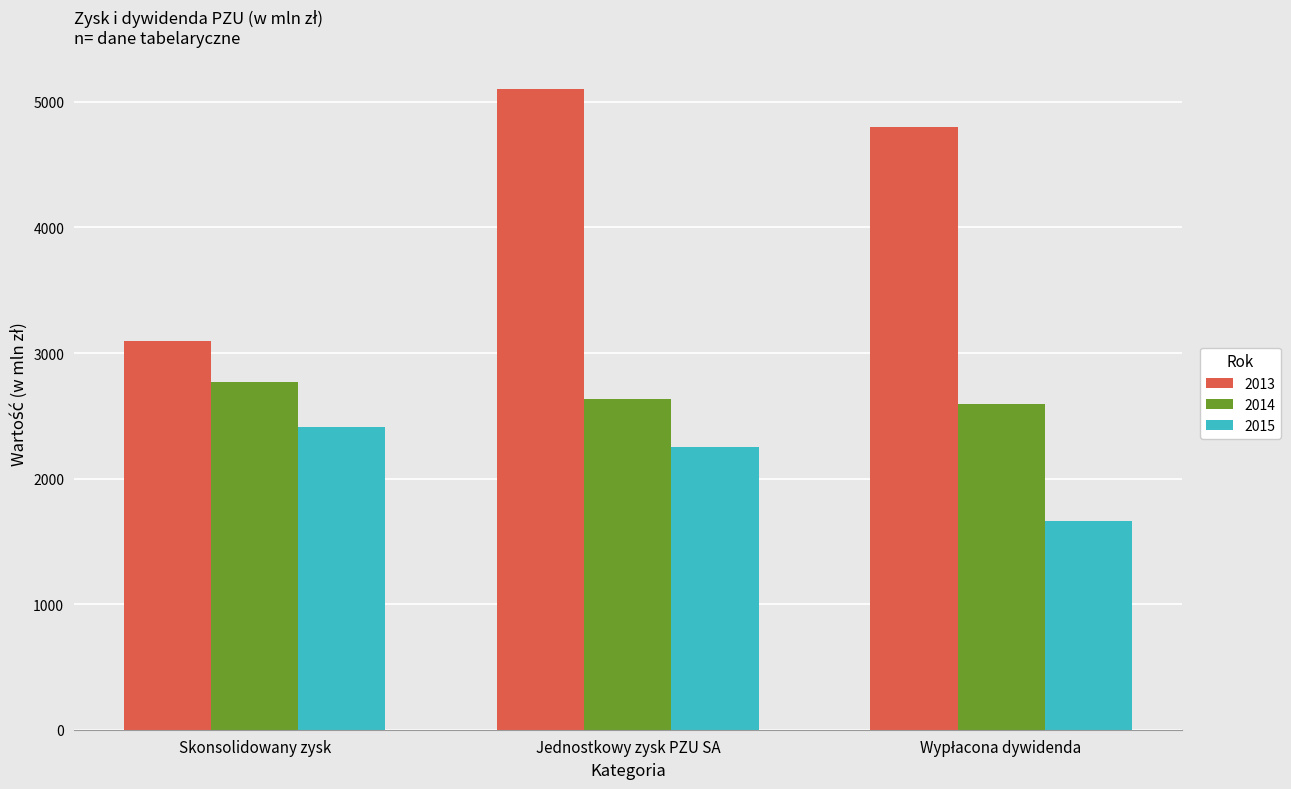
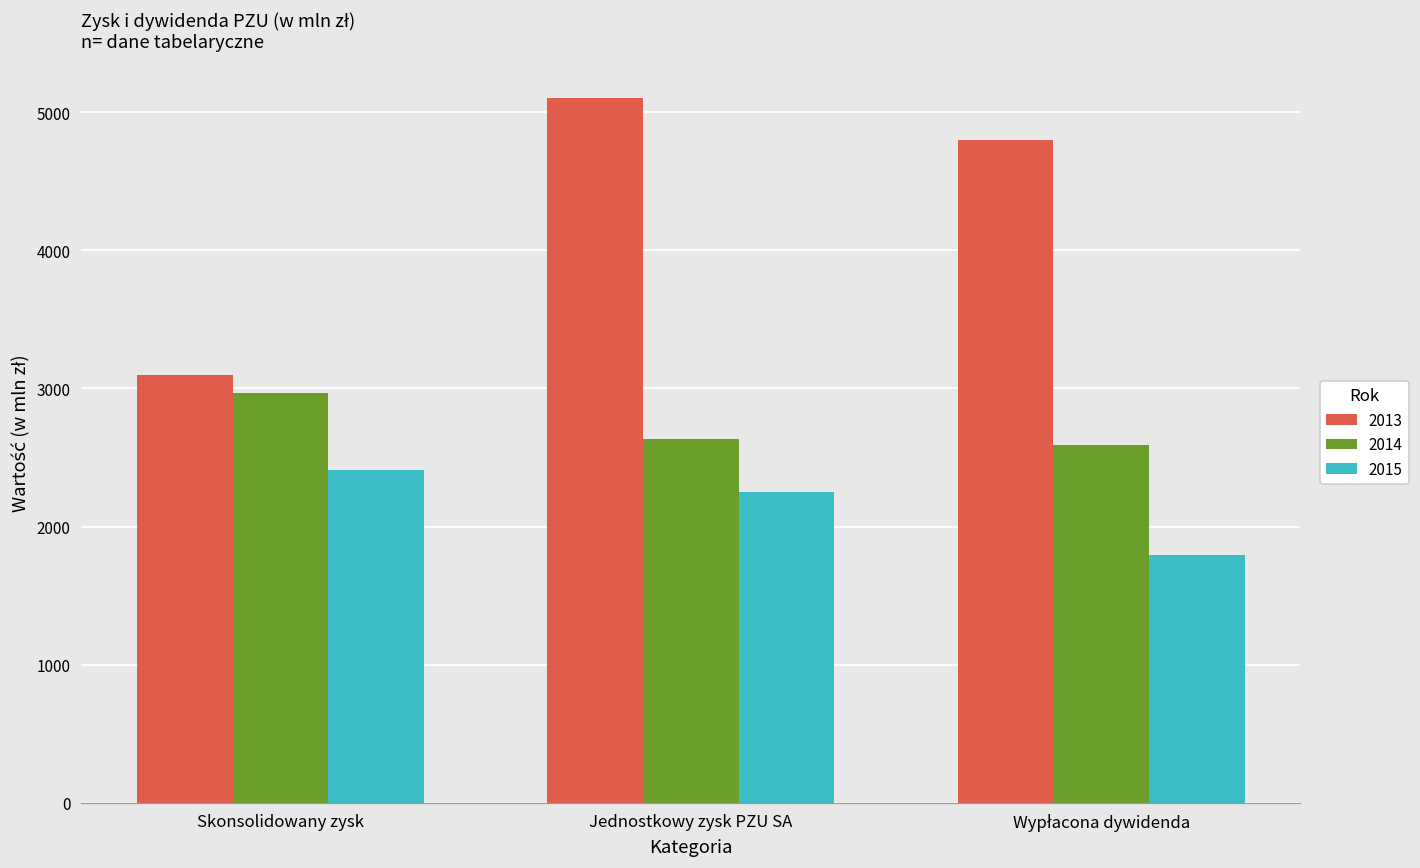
  {
    "2013": {
      "Skonsolidowany zysk": 3090,
      "Jednostkowy zysk PZU SA": 5110,
      "Wypłacona dywidenda": 4800
    },
    "2014": {
-     "Skonsolidowany zysk": 2770,
+     "Skonsolidowany zysk": 2970,
      "Jednostkowy zysk PZU SA": 2640,
      "Wypłacona dywidenda": 2590
    },
    "2015": {
      "Skonsolidowany zysk": 2410,
      "Jednostkowy zysk PZU SA": 2250,
-     "Wypłacona dywidenda": 1660
+     "Wypłacona dywidenda": 1800
    }
  }
